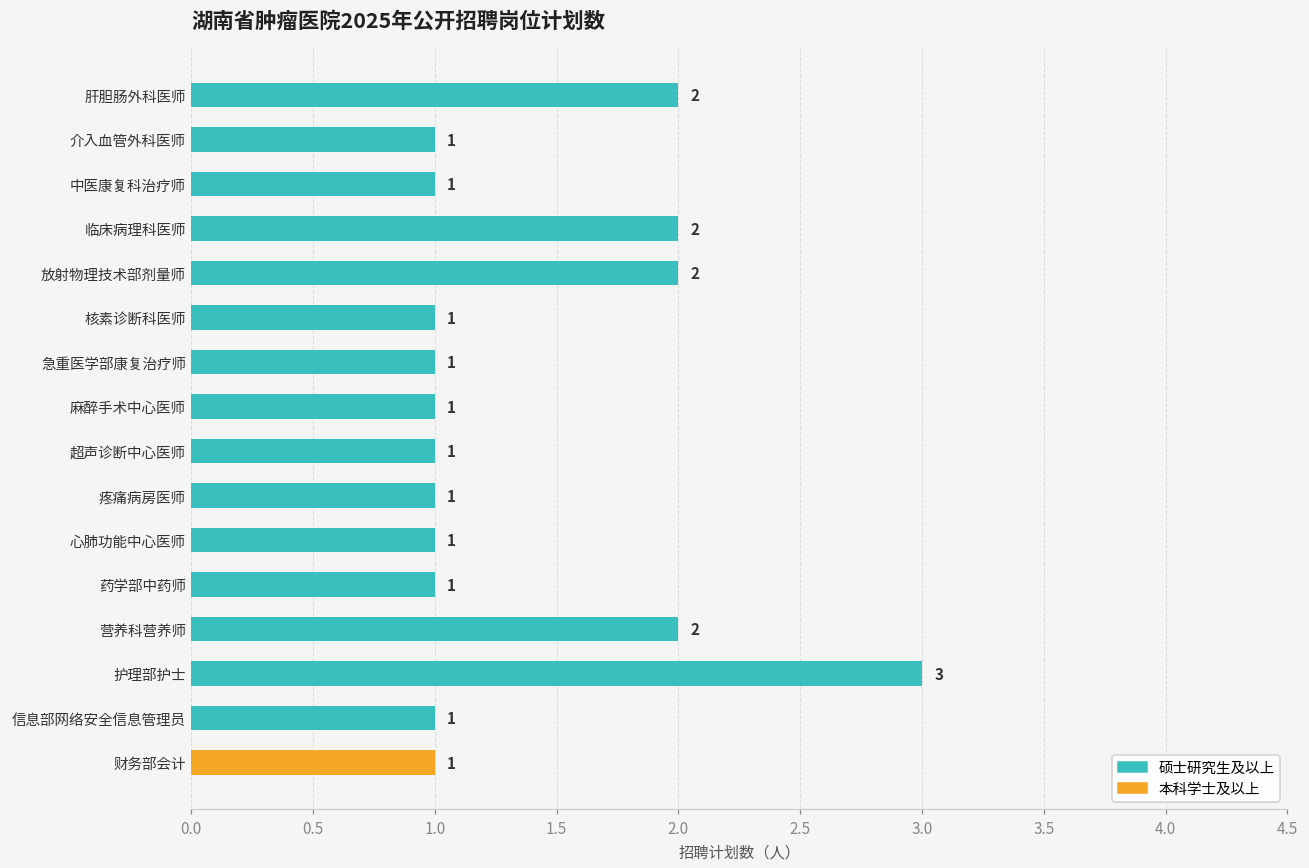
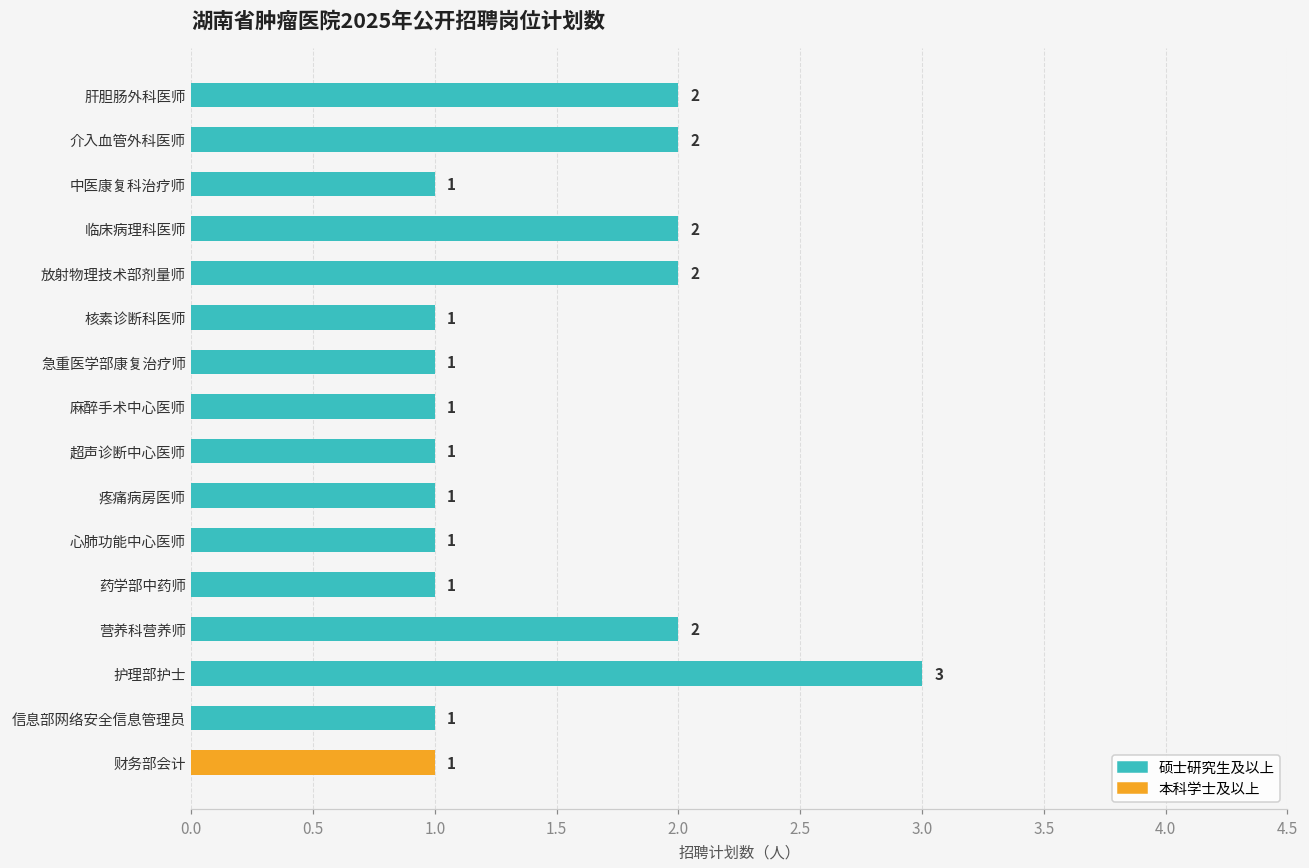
  {
    "肝胆肠外科医师": 2,
-   "介入血管外科医师": 1,
+   "介入血管外科医师": 2,
    "中医康复科治疗师": 1,
    "临床病理科医师": 2,
    "放射物理技术部剂量师": 2,
    "核素诊断科医师": 1,
    "急重医学部康复治疗师": 1,
    "麻醉手术中心医师": 1,
    "超声诊断中心医师": 1,
    "疼痛病房医师": 1,
    "心肺功能中心医师": 1,
    "药学部中药师": 1,
    "营养科营养师": 2,
    "护理部护士": 3,
    "信息部网络安全信息管理员": 1,
    "财务部会计": 1
  }
